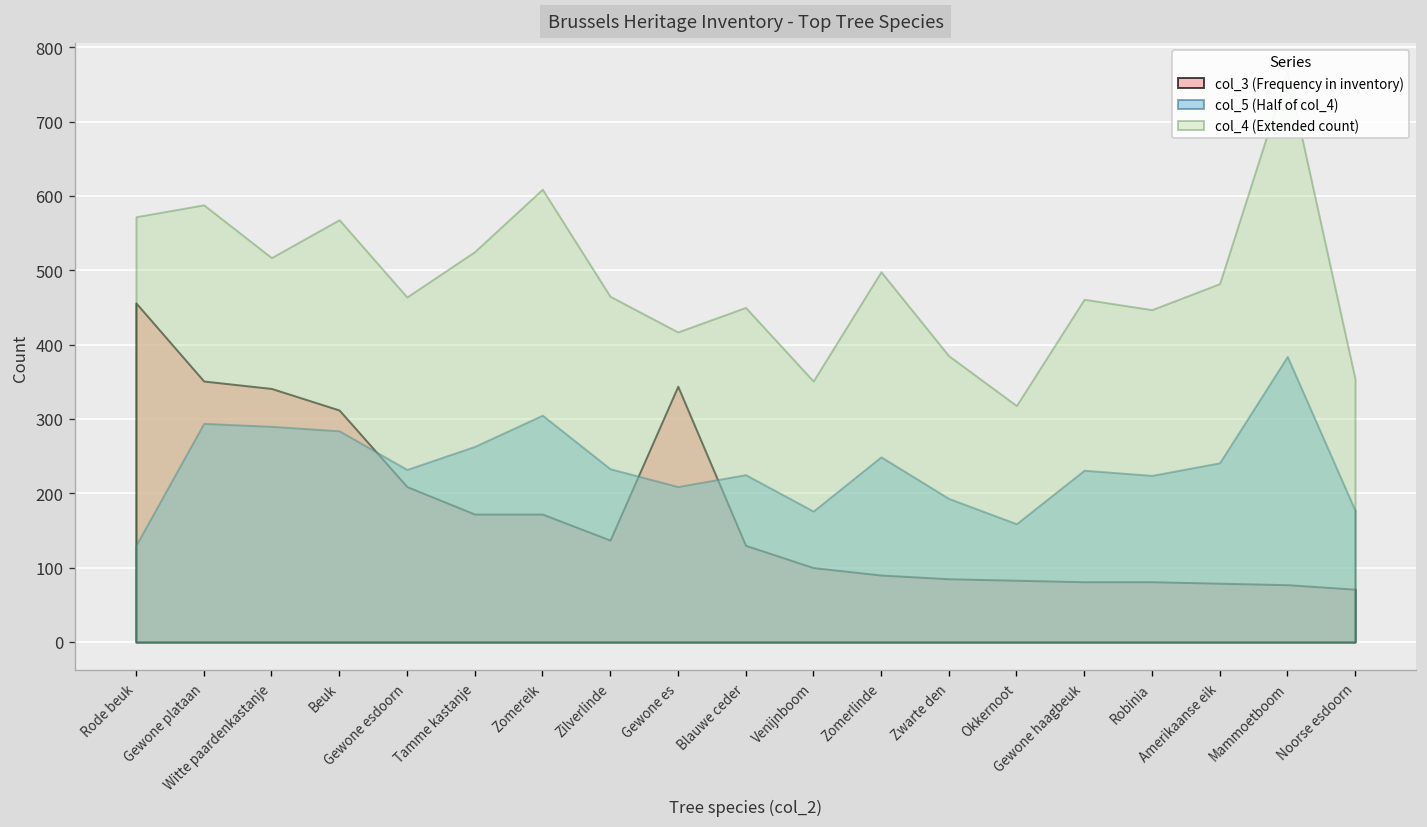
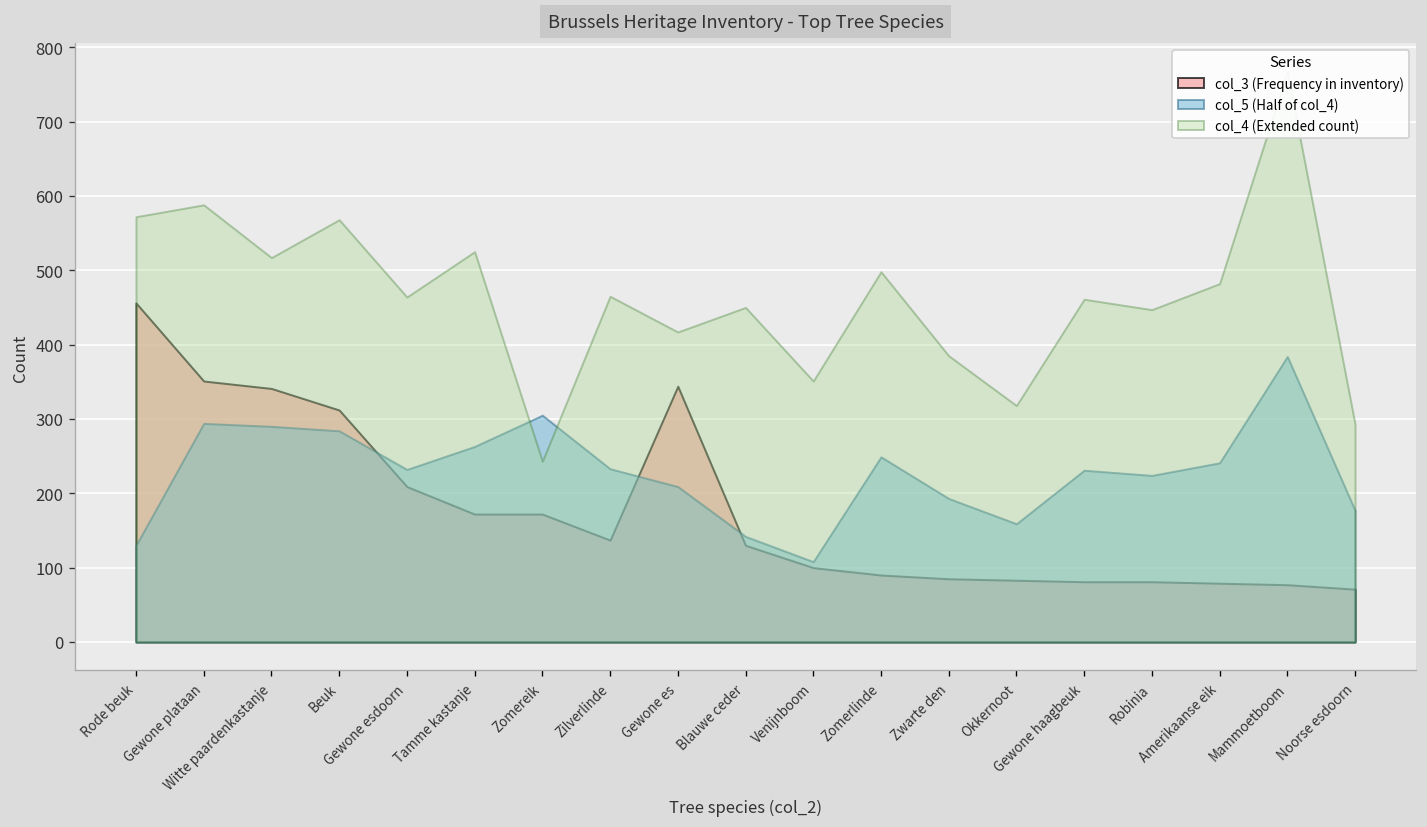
  {
    "col_3 (Frequency in inventory)": {
      "Rode beuk": 460,
      "Gewone plataan": 350,
      "Witte paardenkastanje": 340,
      "Beuk": 310,
      "Gewone esdoorn": 210,
      "Tamme kastanje": 170,
      "Zomereik": 170,
      "Zilverlinde": 140,
      "Gewone es": 340,
      "Blauwe ceder": 130,
      "Venijnboom": 100,
      "Zomerlinde": 90,
      "Zwarte den": 90,
      "Okkernoot": 80,
      "Gewone haagbeuk": 80,
      "Robinia": 80,
      "Amerikaanse eik": 80,
      "Mammoetboom": 80,
      "Noorse esdoorn": 70
    },
    "col_5 (Half of col_4)": {
      "Rode beuk": 130,
      "Gewone plataan": 290,
      "Witte paardenkastanje": 290,
      "Beuk": 280,
      "Gewone esdoorn": 230,
      "Tamme kastanje": 260,
      "Zomereik": 310,
      "Zilverlinde": 230,
      "Gewone es": 210,
-     "Blauwe ceder": 230,
-     "Venijnboom": 180,
+     "Blauwe ceder": 140,
+     "Venijnboom": 110,
      "Zomerlinde": 250,
      "Zwarte den": 190,
      "Okkernoot": 160,
      "Gewone haagbeuk": 230,
      "Robinia": 220,
      "Amerikaanse eik": 240,
      "Mammoetboom": 380,
      "Noorse esdoorn": 180
    },
    "col_4 (Extended count)": {
      "Rode beuk": 570,
      "Gewone plataan": 590,
      "Witte paardenkastanje": 520,
      "Beuk": 570,
      "Gewone esdoorn": 460,
      "Tamme kastanje": 530,
-     "Zomereik": 610,
+     "Zomereik": 240,
      "Zilverlinde": 470,
      "Gewone es": 420,
      "Blauwe ceder": 450,
      "Venijnboom": 350,
      "Zomerlinde": 500,
      "Zwarte den": 390,
      "Okkernoot": 320,
      "Gewone haagbeuk": 460,
      "Robinia": 450,
      "Amerikaanse eik": 480,
-     "Noorse esdoorn": 350
+     "Noorse esdoorn": 290
    }
  }
